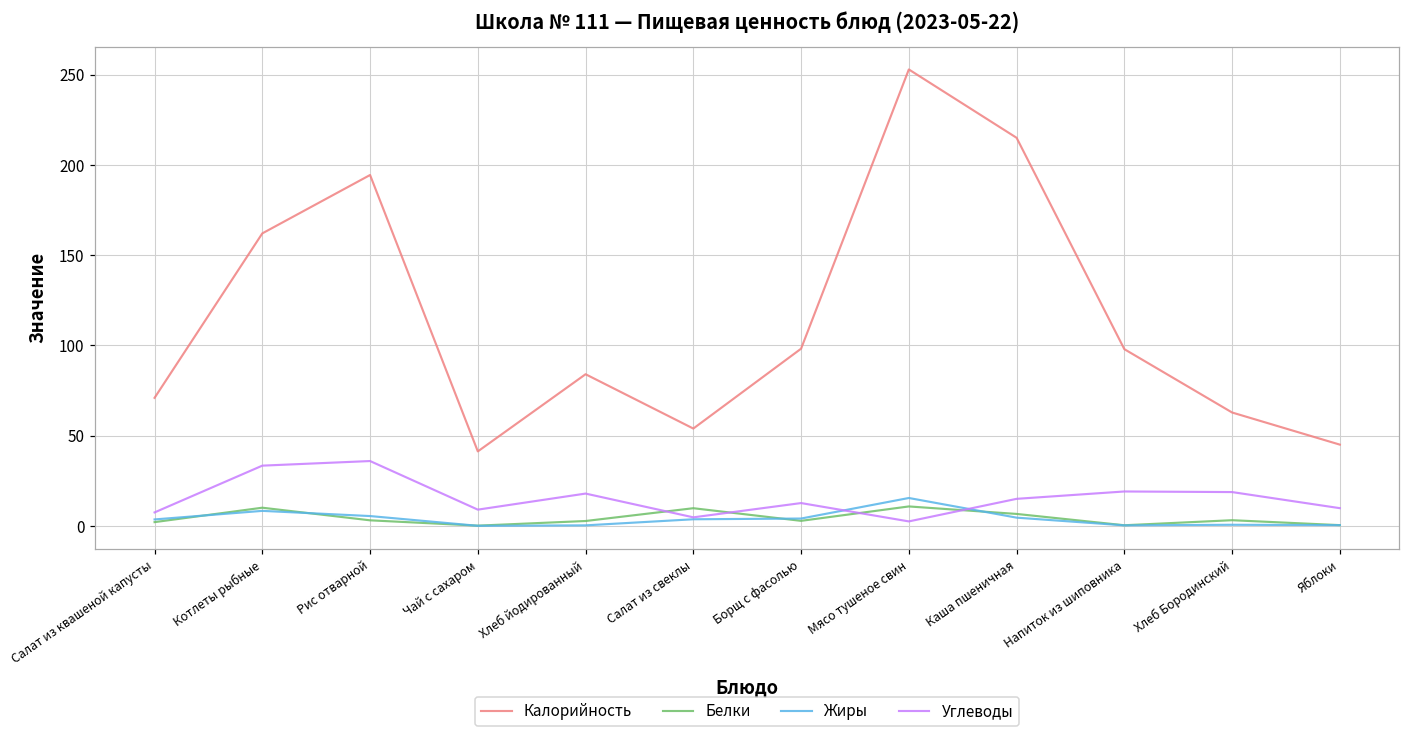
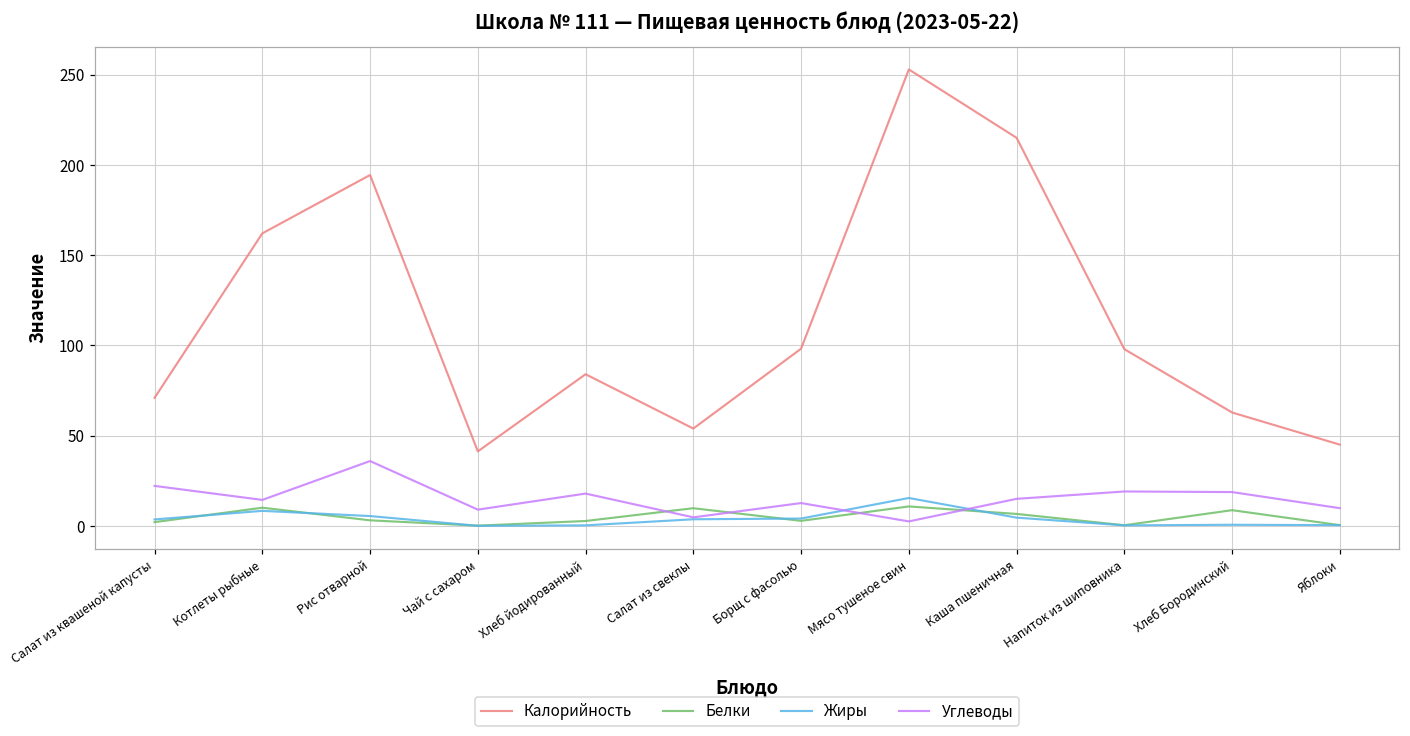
  {
    "Калорийность": {
      "Салат из квашеной капусты": 71,
      "Котлеты рыбные": 162,
      "Рис отварной": 194,
      "Чай с сахаром": 41,
      "Хлеб йодированный": 84,
      "Салат из свеклы": 54,
      "Борщ с фасолью": 98,
      "Мясо тушеное свин": 253,
      "Каша пшеничная": 215,
      "Напиток из шиповника": 98,
      "Хлеб Бородинский": 63,
      "Яблоки": 45
    },
    "Белки": {
      "Котлеты рыбные": 10,
      "Рис отварной": 3,
      "Хлеб йодированный": 3,
      "Салат из свеклы": 10,
      "Мясо тушеное свин": 11,
      "Каша пшеничная": 7,
-     "Хлеб Бородинский": 3
+     "Хлеб Бородинский": 9
    },
    "Жиры": {
      "Котлеты рыбные": 8,
      "Рис отварной": 5,
      "Хлеб йодированный": 0,
      "Мясо тушеное свин": 15,
      "Каша пшеничная": 5,
      "Хлеб Бородинский": 1
    },
    "Углеводы": {
-     "Салат из квашеной капусты": 7,
-     "Котлеты рыбные": 33,
+     "Салат из квашеной капусты": 22,
+     "Котлеты рыбные": 14,
      "Рис отварной": 36,
      "Чай с сахаром": 9,
      "Хлеб йодированный": 18,
      "Борщ с фасолью": 13,
      "Мясо тушеное свин": 2,
      "Каша пшеничная": 15,
      "Напиток из шиповника": 19,
      "Хлеб Бородинский": 19,
      "Яблоки": 10
    }
  }
